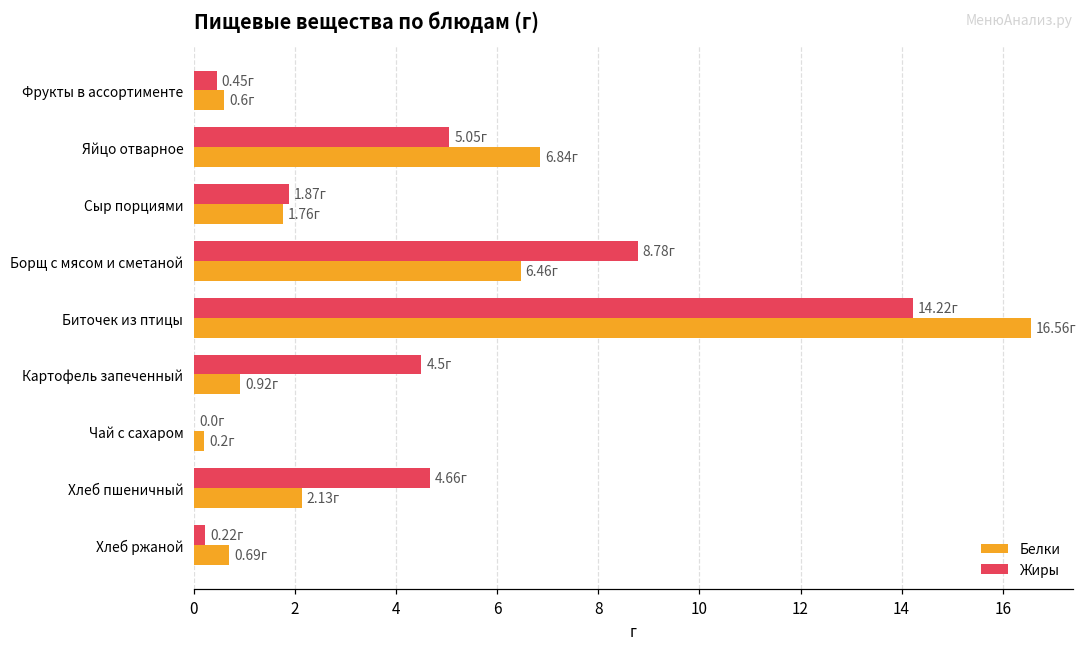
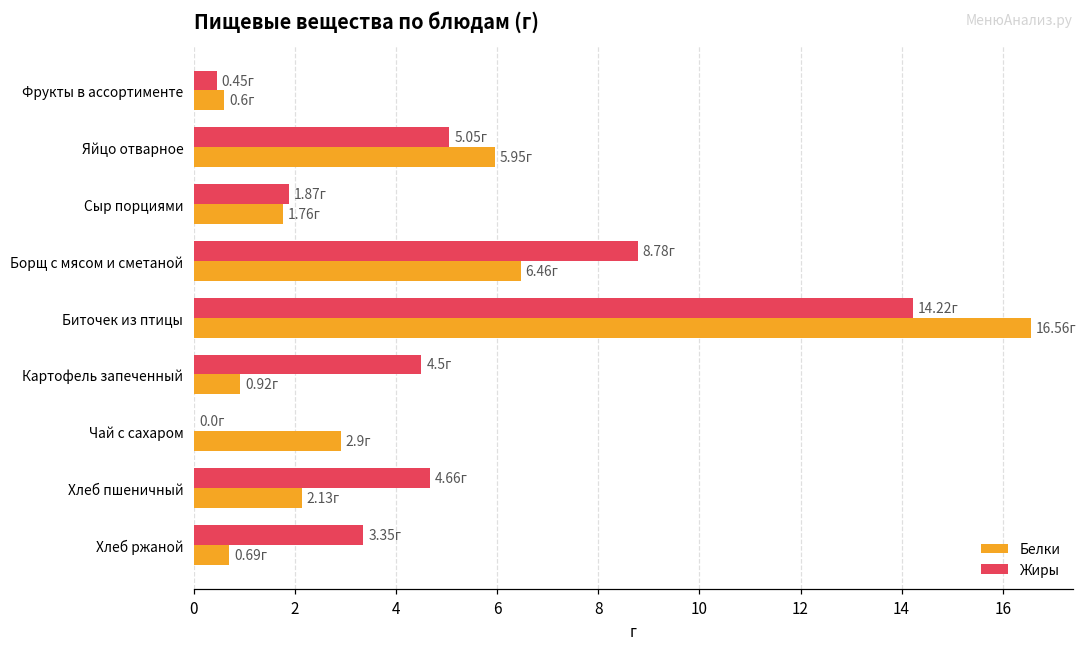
  {
    "Белки": {
      "Фрукты в ассортименте": "0.6г",
-     "Яйцо отварное": "6.84г",
+     "Яйцо отварное": "5.95г",
      "Сыр порциями": "1.76г",
      "Борщ с мясом и сметаной": "6.46г",
      "Биточек из птицы": "16.56г",
      "Картофель запеченный": "0.92г",
-     "Чай с сахаром": "0.2г",
+     "Чай с сахаром": "2.9г",
      "Хлеб пшеничный": "2.13г",
      "Хлеб ржаной": "0.69г"
    },
    "Жиры": {
      "Фрукты в ассортименте": "0.45г",
      "Яйцо отварное": "5.05г",
      "Сыр порциями": "1.87г",
      "Борщ с мясом и сметаной": "8.78г",
      "Биточек из птицы": "14.22г",
      "Картофель запеченный": "4.5г",
      "Чай с сахаром": "0.0г",
      "Хлеб пшеничный": "4.66г",
-     "Хлеб ржаной": "0.22г"
+     "Хлеб ржаной": "3.35г"
    }
  }
